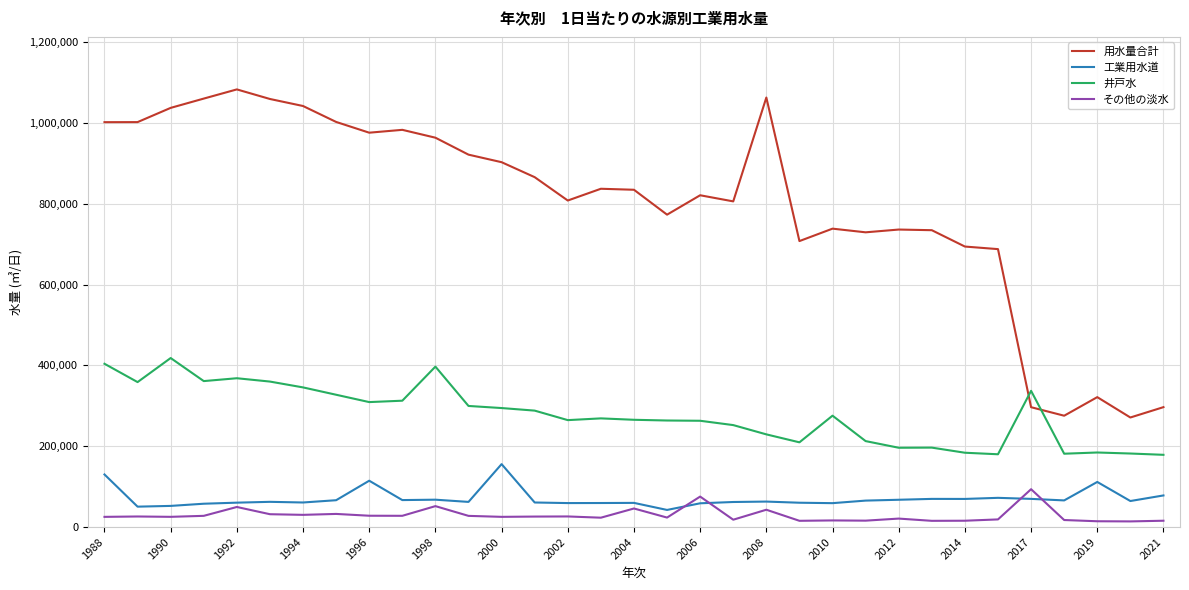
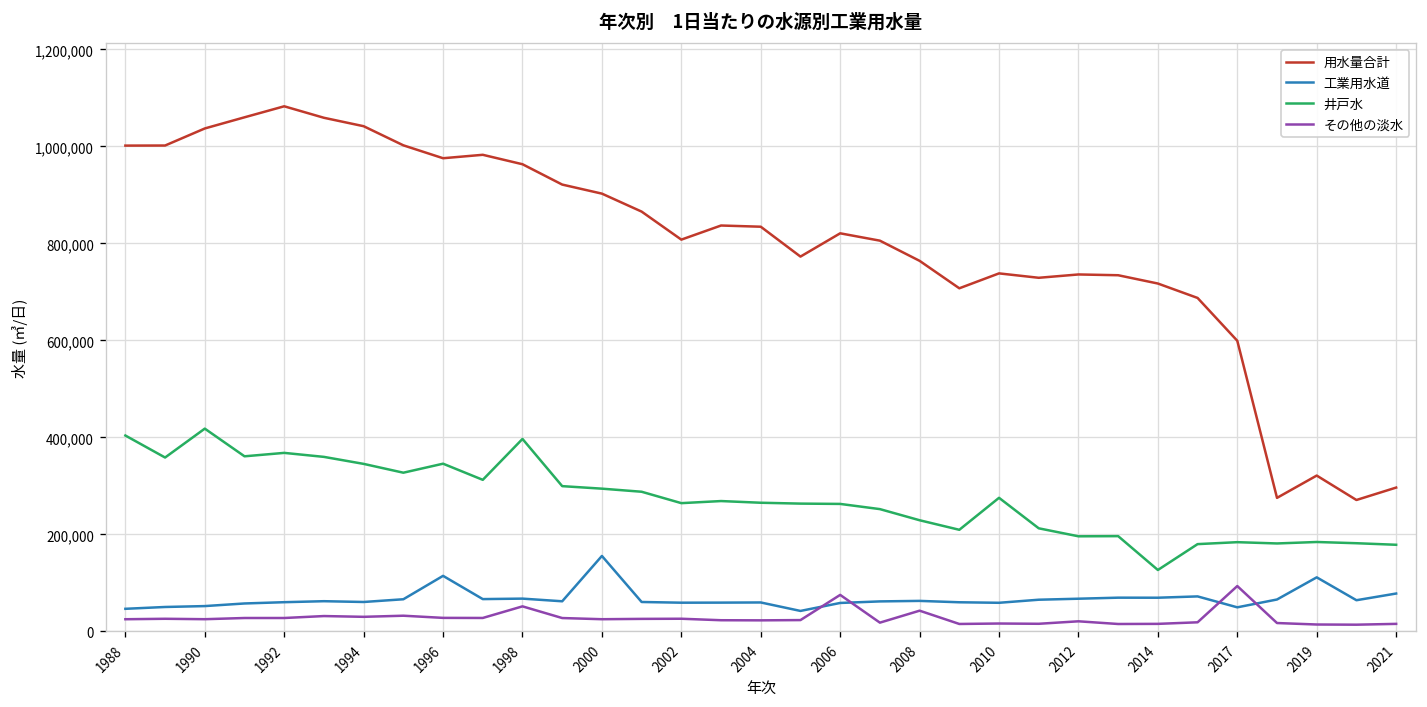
  {
    "用水量合計": {
      "1988": "1,000,000",
      "1990": "1,040,000",
      "1992": "1,080,000",
      "1994": "1,040,000",
      "1996": "980,000",
      "1998": "960,000",
      "2000": "900,000",
      "2002": "810,000",
      "2004": "830,000",
      "2006": "820,000",
-     "2008": "1,060,000",
+     "2008": "760,000",
      "2010": "740,000",
-     "2014": "690,000",
-     "2017": "300,000",
+     "2014": "720,000",
+     "2017": "600,000",
      "2019": "320,000",
      "2021": "300,000"
    },
    "工業用水道": {
-     "1988": "130,000",
+     "1988": "50,000",
      "1990": "50,000",
      "1992": "60,000",
      "1994": "60,000",
      "1996": "110,000",
      "1998": "70,000",
      "2000": "160,000",
      "2002": "60,000",
      "2004": "60,000",
      "2006": "60,000",
      "2008": "60,000",
      "2010": "60,000",
      "2014": "70,000",
-     "2017": "70,000",
+     "2017": "50,000",
      "2019": "110,000",
      "2021": "80,000"
    },
    "井戸水": {
      "1988": "400,000",
      "1990": "420,000",
      "1992": "370,000",
      "1994": "350,000",
-     "1996": "310,000",
+     "1996": "350,000",
      "1998": "400,000",
      "2000": "290,000",
      "2002": "260,000",
      "2004": "270,000",
      "2006": "260,000",
      "2008": "230,000",
      "2010": "280,000",
-     "2014": "180,000",
-     "2017": "340,000",
+     "2014": "130,000",
+     "2017": "180,000",
      "2019": "180,000",
      "2021": "180,000"
    },
    "その他の淡水": {
      "1988": "30,000",
      "1990": "30,000",
-     "1992": "50,000",
+     "1992": "30,000",
      "1994": "30,000",
      "1996": "30,000",
      "1998": "50,000",
      "2000": "30,000",
      "2002": "30,000",
-     "2004": "50,000",
+     "2004": "20,000",
      "2006": "80,000",
      "2008": "40,000",
      "2010": "20,000",
      "2014": "20,000",
      "2017": "90,000",
      "2019": "10,000",
      "2021": "20,000"
    }
  }
